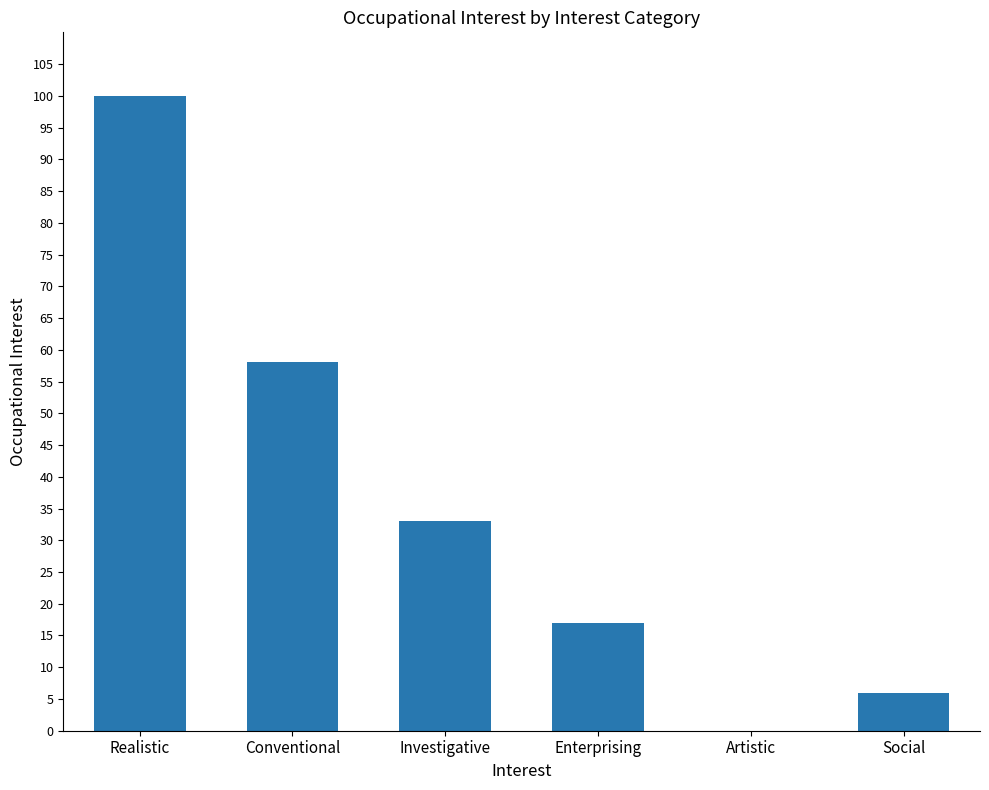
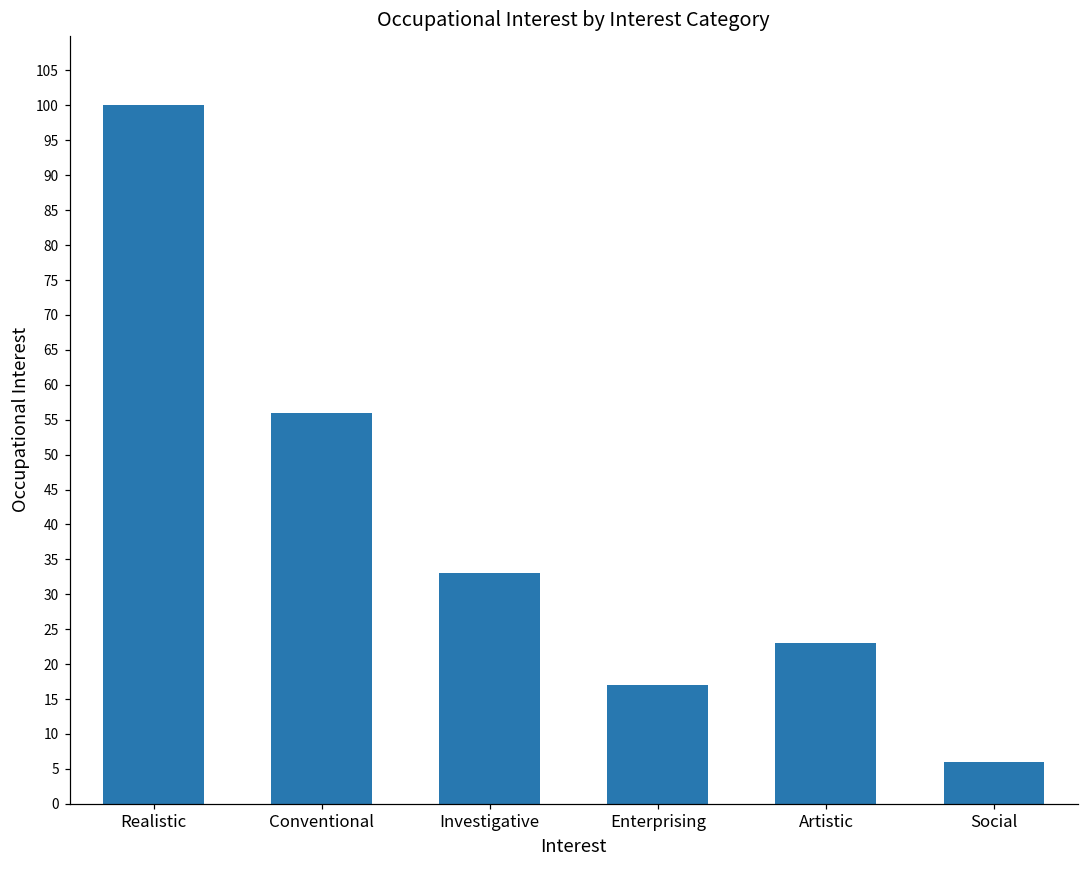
  {
    "Realistic": 100,
-   "Conventional": 58,
+   "Conventional": 56,
    "Investigative": 33,
    "Enterprising": 17,
-   "Artistic": 0,
+   "Artistic": 23,
    "Social": 6
  }
